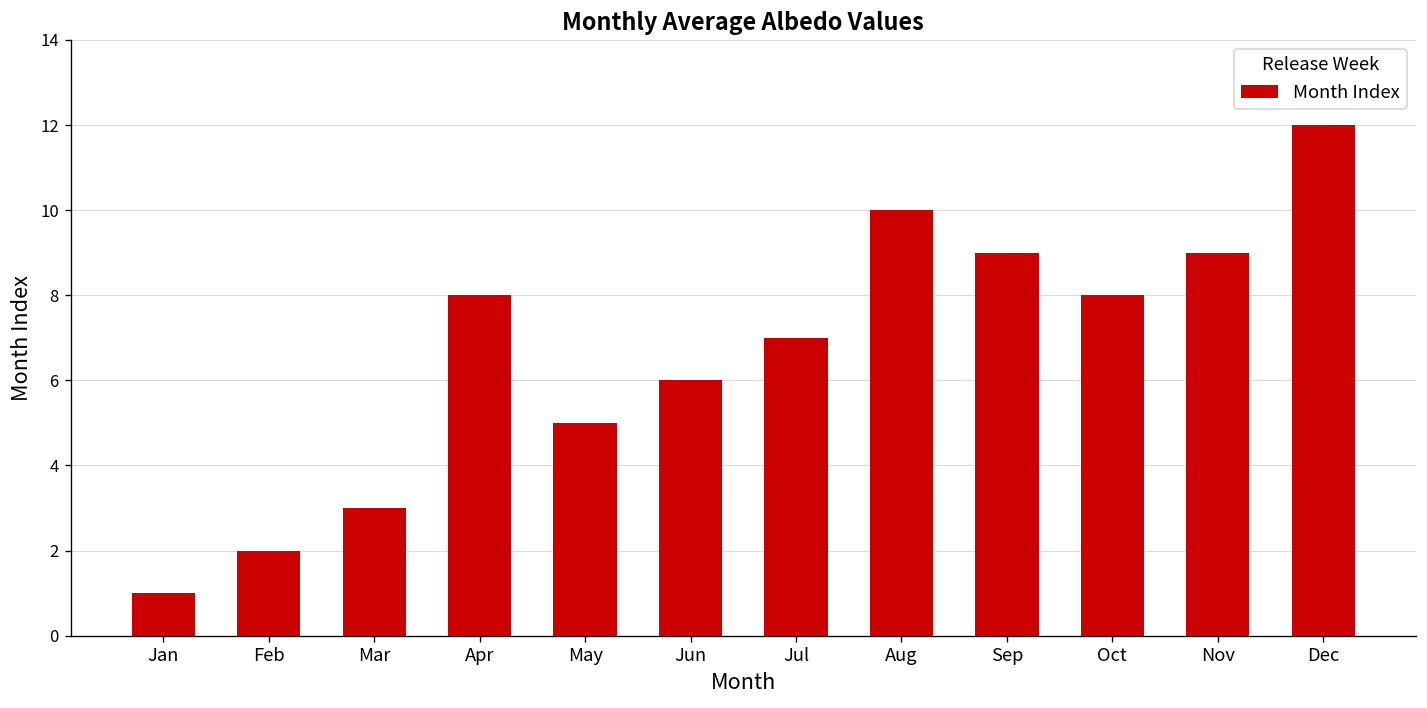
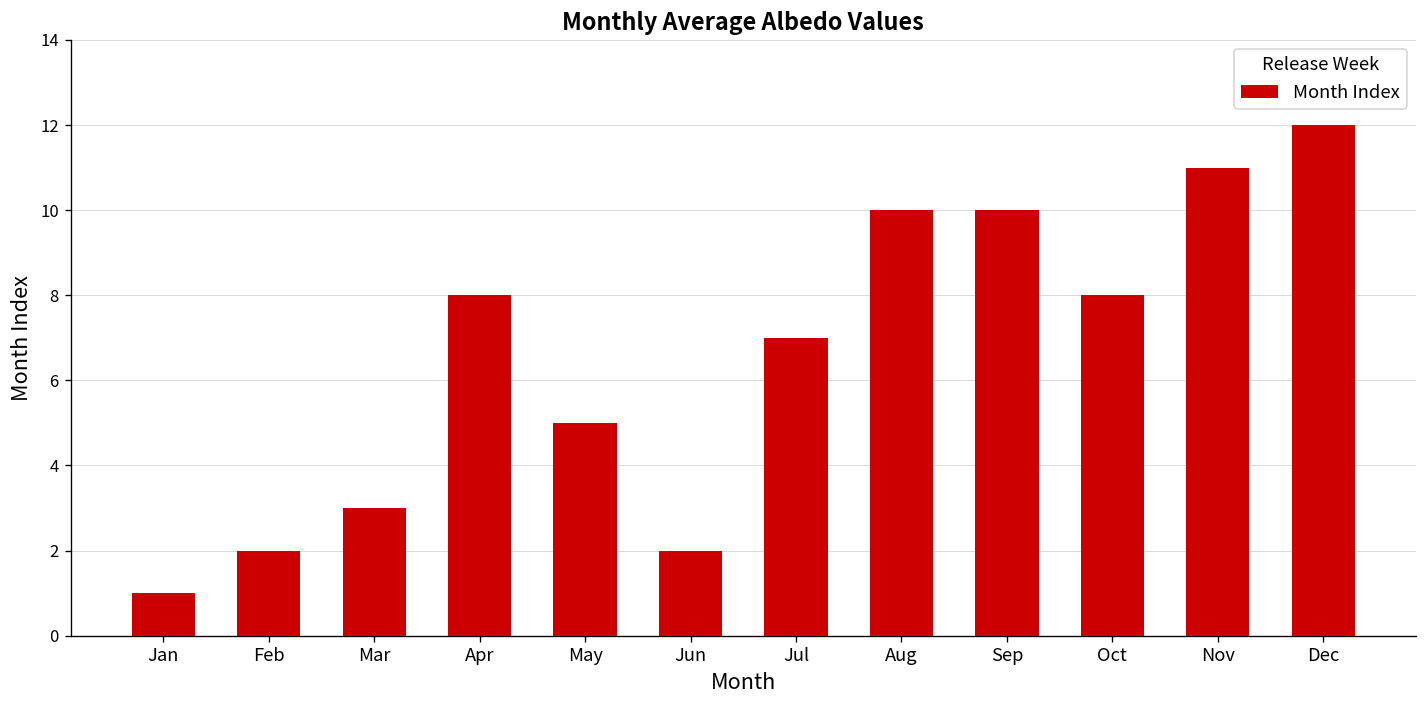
  {
    "Jan": 1,
    "Feb": 2,
    "Mar": 3,
    "Apr": 8,
    "May": 5,
-   "Jun": 6,
+   "Jun": 2,
    "Jul": 7,
    "Aug": 10,
-   "Sep": 9,
+   "Sep": 10,
    "Oct": 8,
-   "Nov": 9,
+   "Nov": 11,
    "Dec": 12
  }
